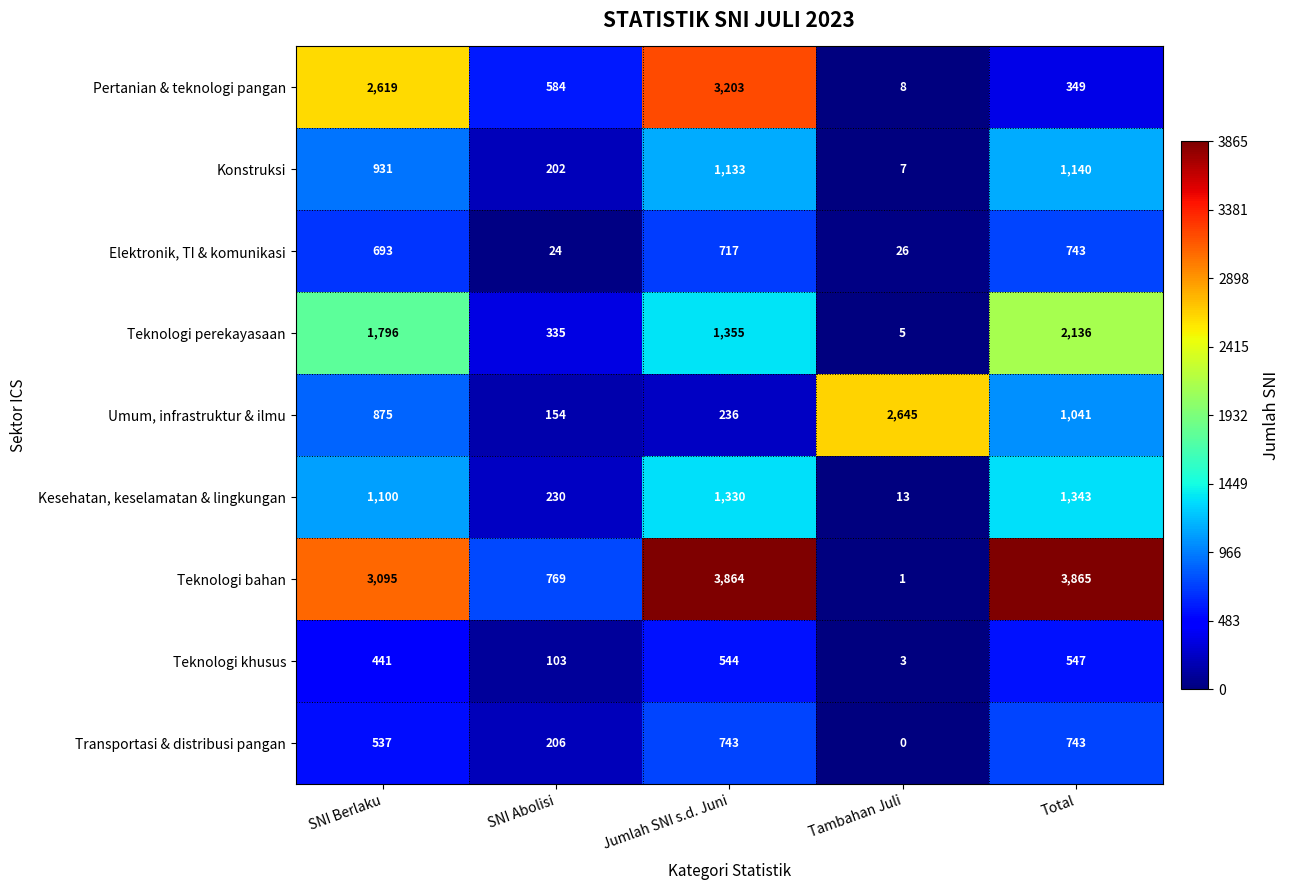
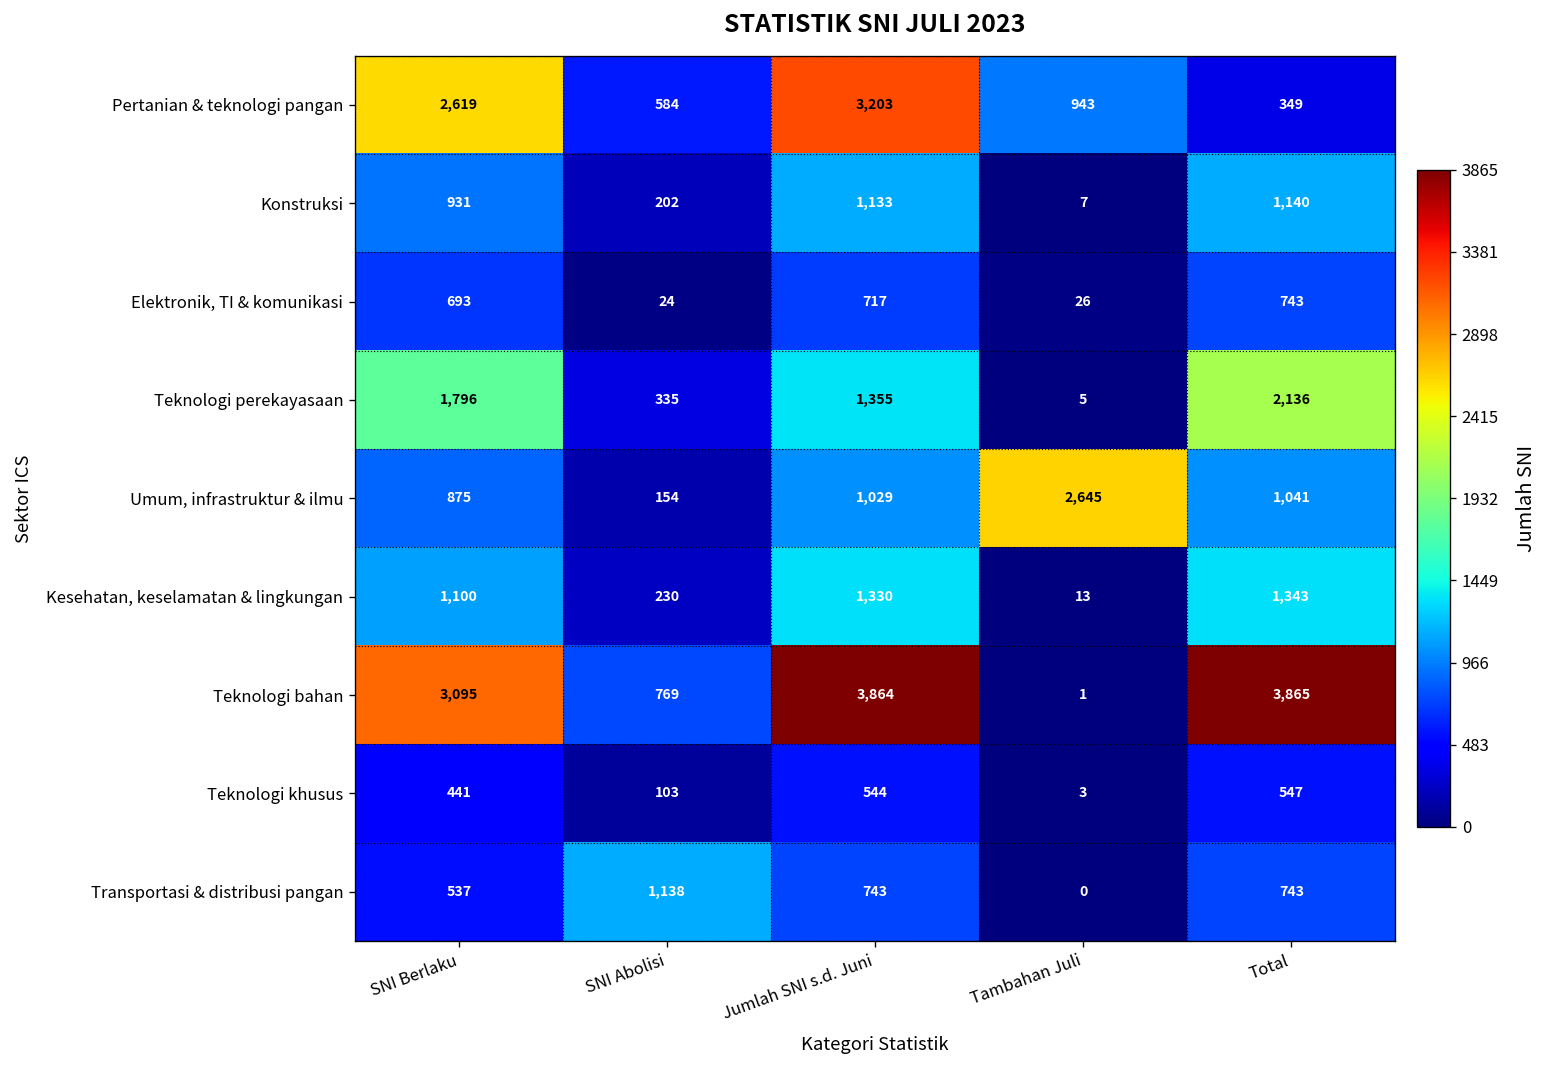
  {
    "Pertanian & teknologi pangan": {
      "SNI Berlaku": "2,619",
      "SNI Abolisi": "584",
      "Jumlah SNI s.d. Juni": "3,203",
-     "Tambahan Juli": "8",
+     "Tambahan Juli": "943",
      "Total": "349"
    },
    "Konstruksi": {
      "SNI Berlaku": "931",
      "SNI Abolisi": "202",
      "Jumlah SNI s.d. Juni": "1,133",
      "Tambahan Juli": "7",
      "Total": "1,140"
    },
    "Elektronik, TI & komunikasi": {
      "SNI Berlaku": "693",
      "SNI Abolisi": "24",
      "Jumlah SNI s.d. Juni": "717",
      "Tambahan Juli": "26",
      "Total": "743"
    },
    "Teknologi perekayasaan": {
      "SNI Berlaku": "1,796",
      "SNI Abolisi": "335",
      "Jumlah SNI s.d. Juni": "1,355",
      "Tambahan Juli": "5",
      "Total": "2,136"
    },
    "Umum, infrastruktur & ilmu": {
      "SNI Berlaku": "875",
      "SNI Abolisi": "154",
-     "Jumlah SNI s.d. Juni": "236",
+     "Jumlah SNI s.d. Juni": "1,029",
      "Tambahan Juli": "2,645",
      "Total": "1,041"
    },
    "Kesehatan, keselamatan & lingkungan": {
      "SNI Berlaku": "1,100",
      "SNI Abolisi": "230",
      "Jumlah SNI s.d. Juni": "1,330",
      "Tambahan Juli": "13",
      "Total": "1,343"
    },
    "Teknologi bahan": {
      "SNI Berlaku": "3,095",
      "SNI Abolisi": "769",
      "Jumlah SNI s.d. Juni": "3,864",
      "Tambahan Juli": "1",
      "Total": "3,865"
    },
    "Teknologi khusus": {
      "SNI Berlaku": "441",
      "SNI Abolisi": "103",
      "Jumlah SNI s.d. Juni": "544",
      "Tambahan Juli": "3",
      "Total": "547"
    },
    "Transportasi & distribusi pangan": {
      "SNI Berlaku": "537",
-     "SNI Abolisi": "206",
+     "SNI Abolisi": "1,138",
      "Jumlah SNI s.d. Juni": "743",
      "Tambahan Juli": "0",
      "Total": "743"
    }
  }
